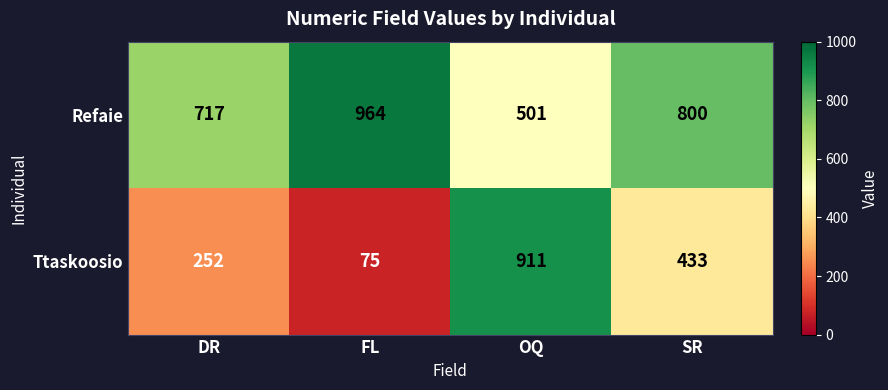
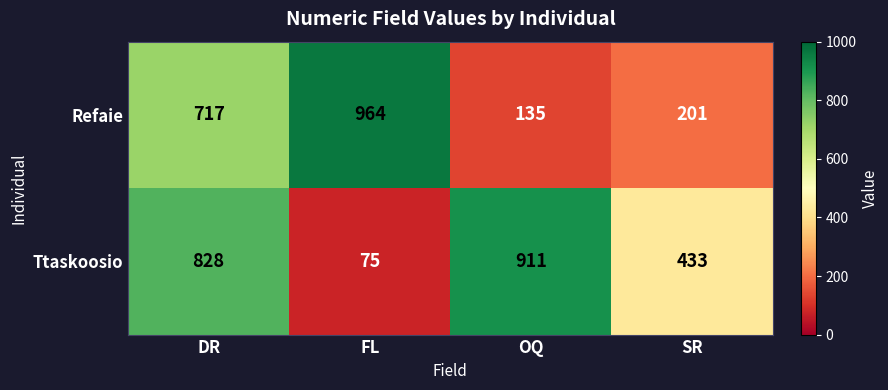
  {
    "Refaie": {
      "DR": 717,
      "FL": 964,
-     "OQ": 501,
-     "SR": 800
+     "OQ": 135,
+     "SR": 201
    },
    "Ttaskoosio": {
-     "DR": 252,
+     "DR": 828,
      "FL": 75,
      "OQ": 911,
      "SR": 433
    }
  }
